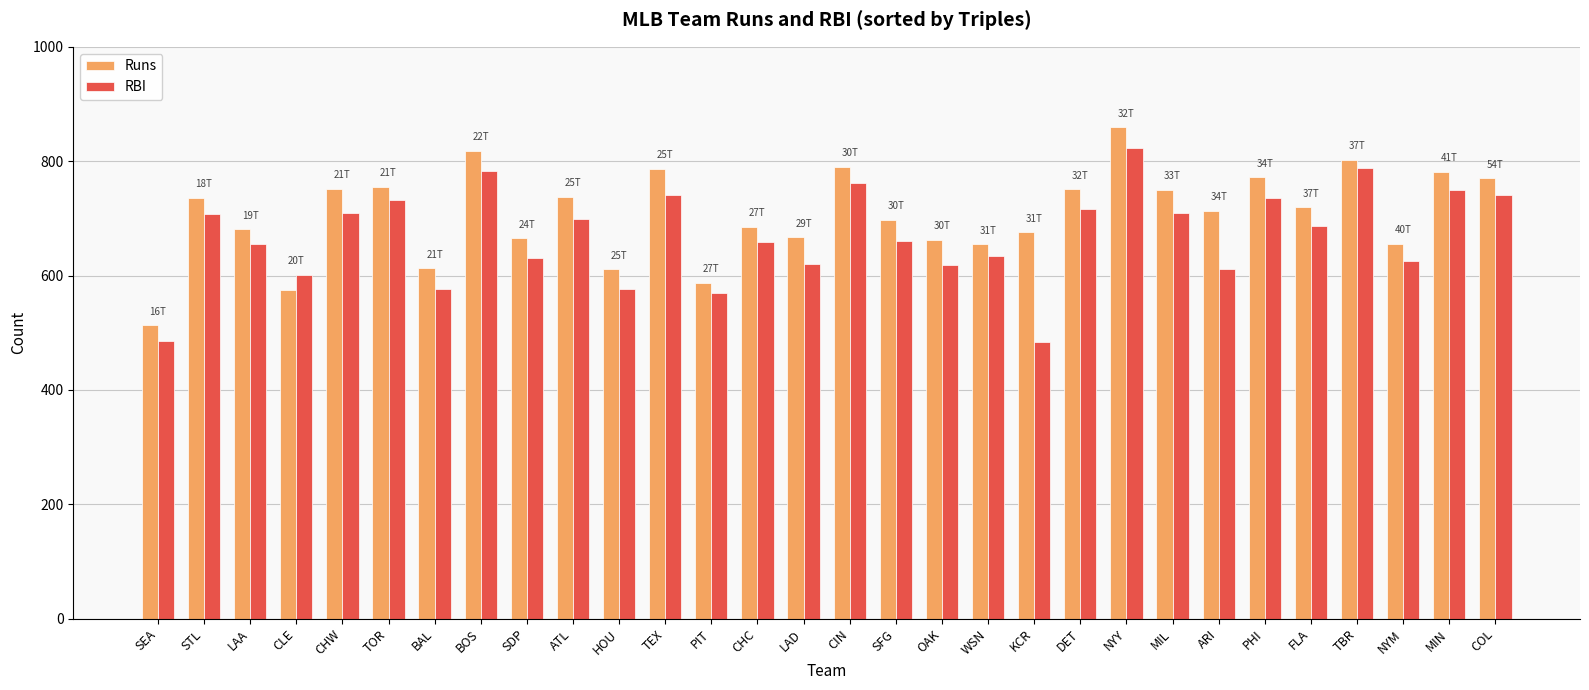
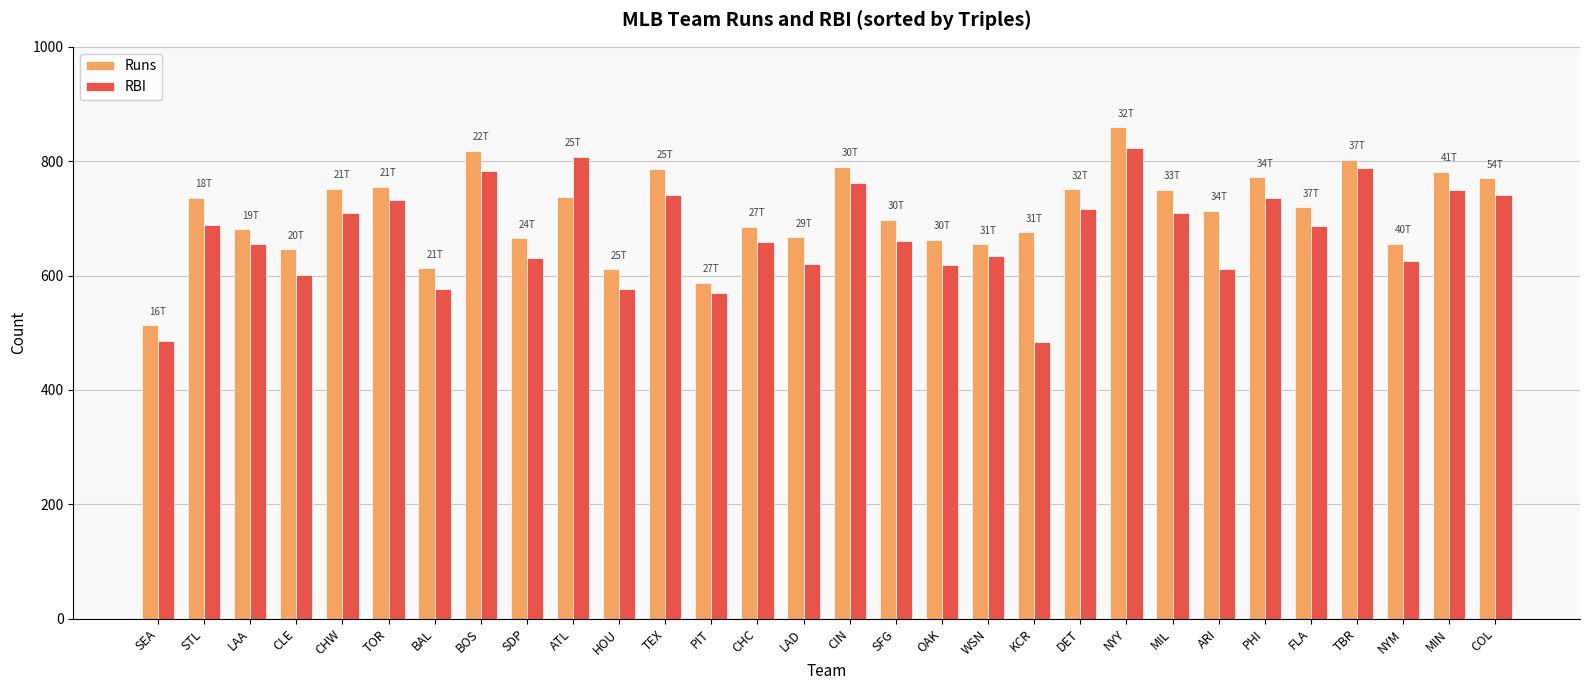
  {
    "Runs": {
-     "CLE": 580,
+     "CLE": 650,
      "ATL": 740
    },
    "RBI": {
      "SEA": 490,
-     "STL": 710,
+     "STL": 690,
      "LAA": 660,
      "CLE": 600,
      "CHW": 710,
      "TOR": 730,
      "BAL": 580,
      "BOS": 780,
      "SDP": 630,
-     "ATL": 700,
+     "ATL": 810,
      "HOU": 580,
      "TEX": 740,
      "PIT": 570,
      "CHC": 660,
      "LAD": 620,
      "CIN": 760,
      "SFG": 660,
      "OAK": 620,
      "WSN": 630,
      "KCR": 480,
      "DET": 720,
      "NYY": 820,
      "MIL": 710,
      "ARI": 610,
      "PHI": 740,
      "FLA": 690,
      "TBR": 790,
      "NYM": 630,
      "MIN": 750,
      "COL": 740
    }
  }
